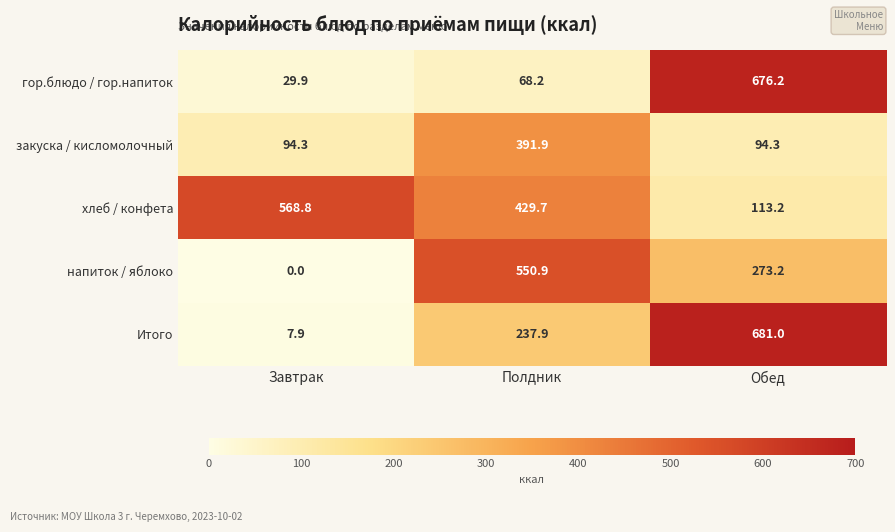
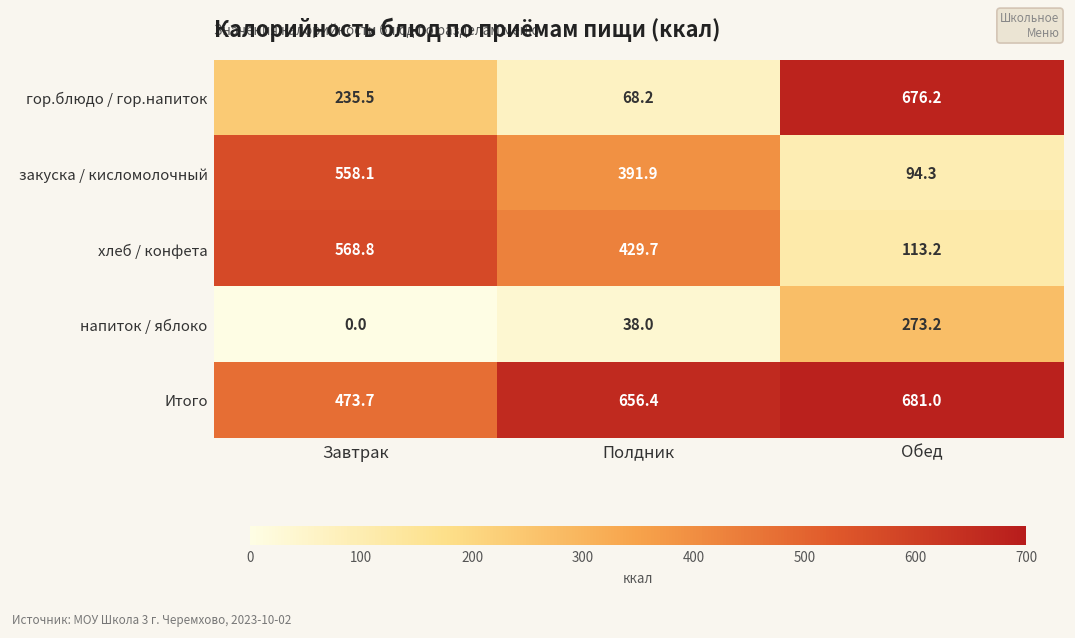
  {
    "гор.блюдо / гор.напиток": {
-     "Завтрак": 29.9,
+     "Завтрак": 235.5,
      "Полдник": 68.2,
      "Обед": 676.2
    },
    "закуска / кисломолочный": {
-     "Завтрак": 94.3,
+     "Завтрак": 558.1,
      "Полдник": 391.9,
      "Обед": 94.3
    },
    "хлеб / конфета": {
      "Завтрак": 568.8,
      "Полдник": 429.7,
      "Обед": 113.2
    },
    "напиток / яблоко": {
      "Завтрак": 0.0,
-     "Полдник": 550.9,
+     "Полдник": 38.0,
      "Обед": 273.2
    },
    "Итого": {
-     "Завтрак": 7.9,
-     "Полдник": 237.9,
+     "Завтрак": 473.7,
+     "Полдник": 656.4,
      "Обед": 681.0
    }
  }
